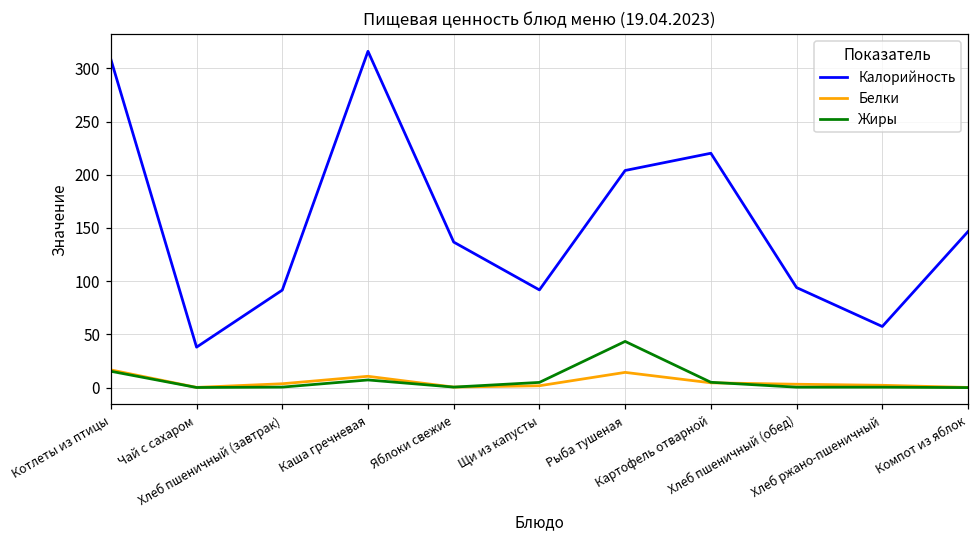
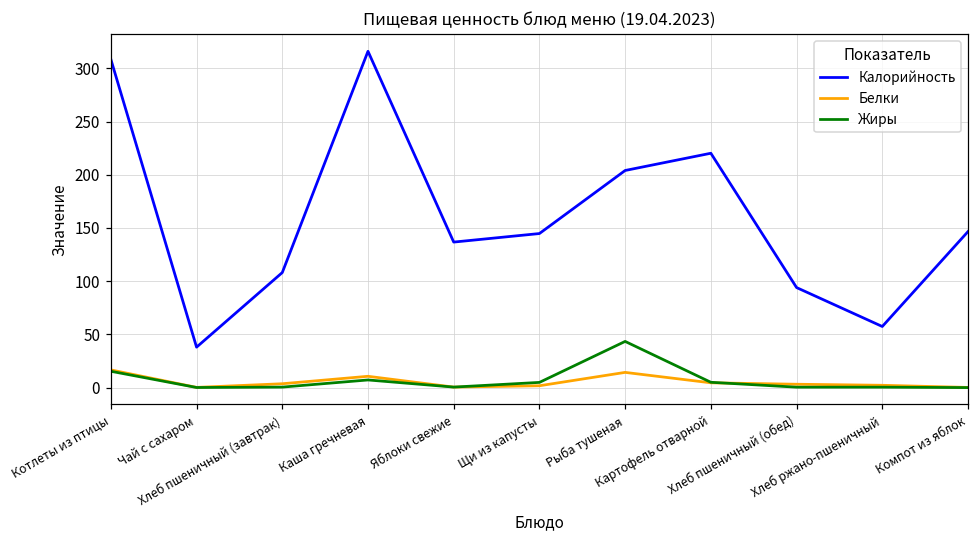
  {
    "Калорийность": {
      "Котлеты из птицы": 310,
      "Чай с сахаром": 40,
-     "Хлеб пшеничный (завтрак)": 90,
+     "Хлеб пшеничный (завтрак)": 110,
      "Каша гречневая": 320,
      "Яблоки свежие": 140,
-     "Щи из капусты": 90,
+     "Щи из капусты": 140,
      "Рыба тушеная": 200,
      "Картофель отварной": 220,
      "Хлеб пшеничный (обед)": 90,
      "Хлеб ржано-пшеничный": 60,
      "Компот из яблок": 150
    },
    "Белки": {
      "Хлеб пшеничный (завтрак)": 0,
      "Каша гречневая": 10,
      "Щи из капусты": 0,
      "Рыба тушеная": 10,
      "Хлеб пшеничный (обед)": 0
    },
    "Жиры": {
      "Хлеб пшеничный (завтрак)": 0,
      "Каша гречневая": 10,
      "Щи из капусты": 0,
      "Рыба тушеная": 40,
      "Хлеб пшеничный (обед)": 0
    }
  }
